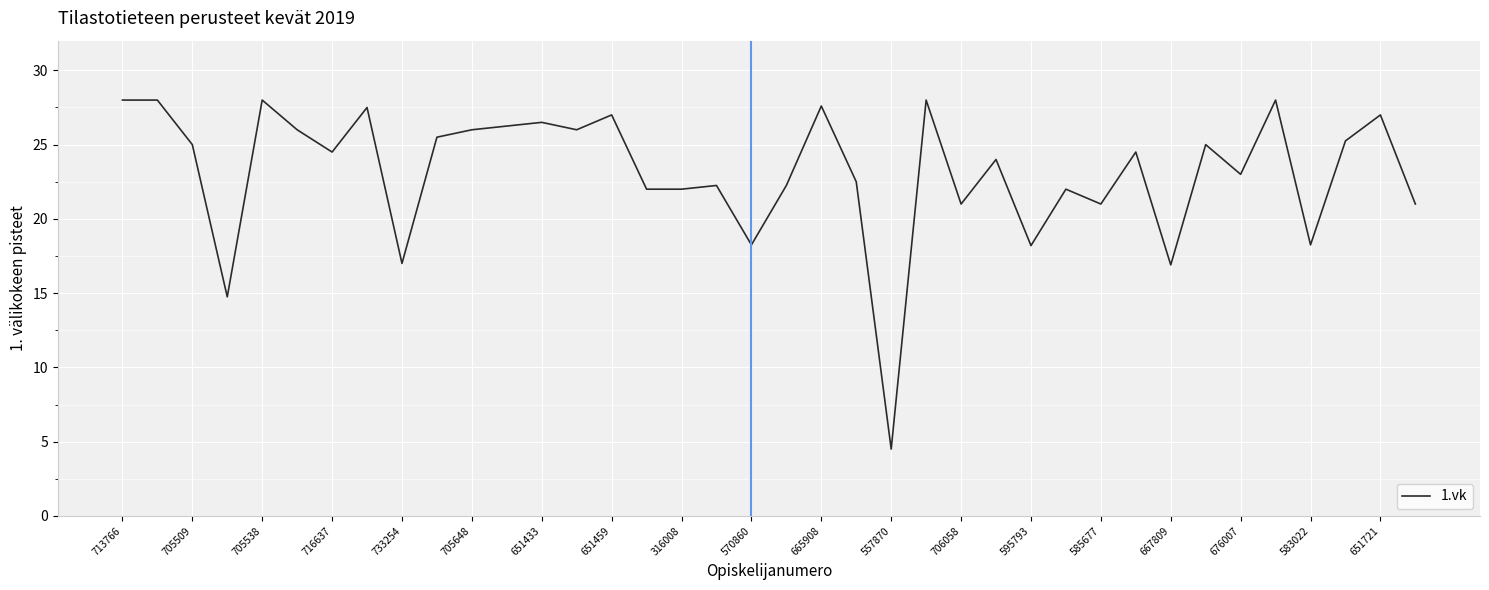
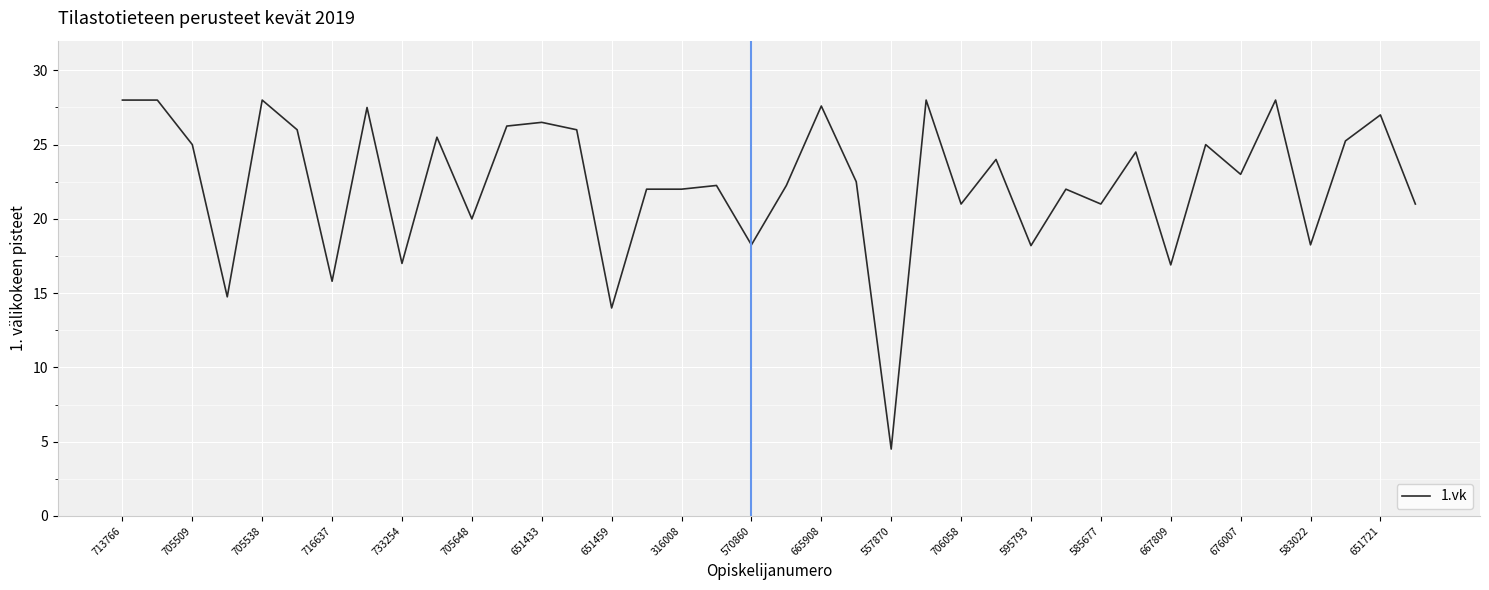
  {
    "713766": 28.0,
    "705509": 25.0,
    "705538": 28.0,
-   "716637": 24.5,
+   "716637": 15.8,
    "733254": 17.0,
-   "705648": 26,
+   "705648": 20,
    "651433": 26.5,
-   "651459": 27,
+   "651459": 14,
    "316008": 22.0,
    "570860": 18.3,
    "665908": 27.6,
    "557870": 4.5,
    "706058": 21.0,
    "595793": 18.2,
    "585677": 21.0,
    "667809": 16.9,
    "676007": 23.0,
    "583022": 18.3,
    "651721": 27.0
  }
